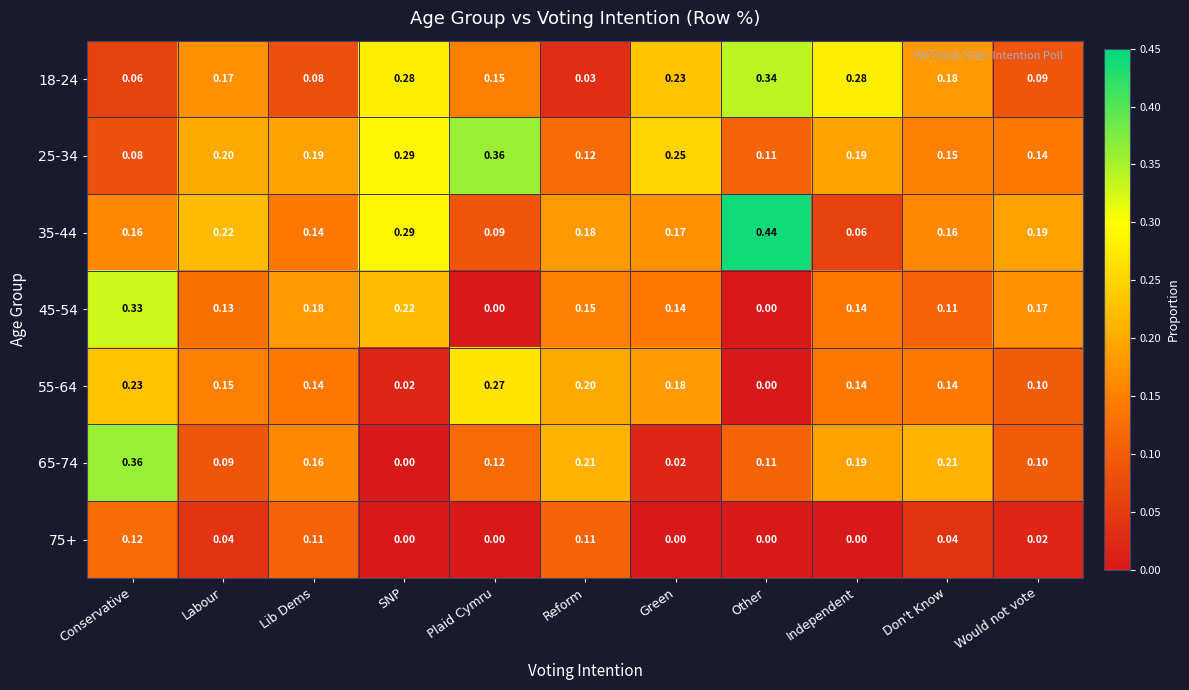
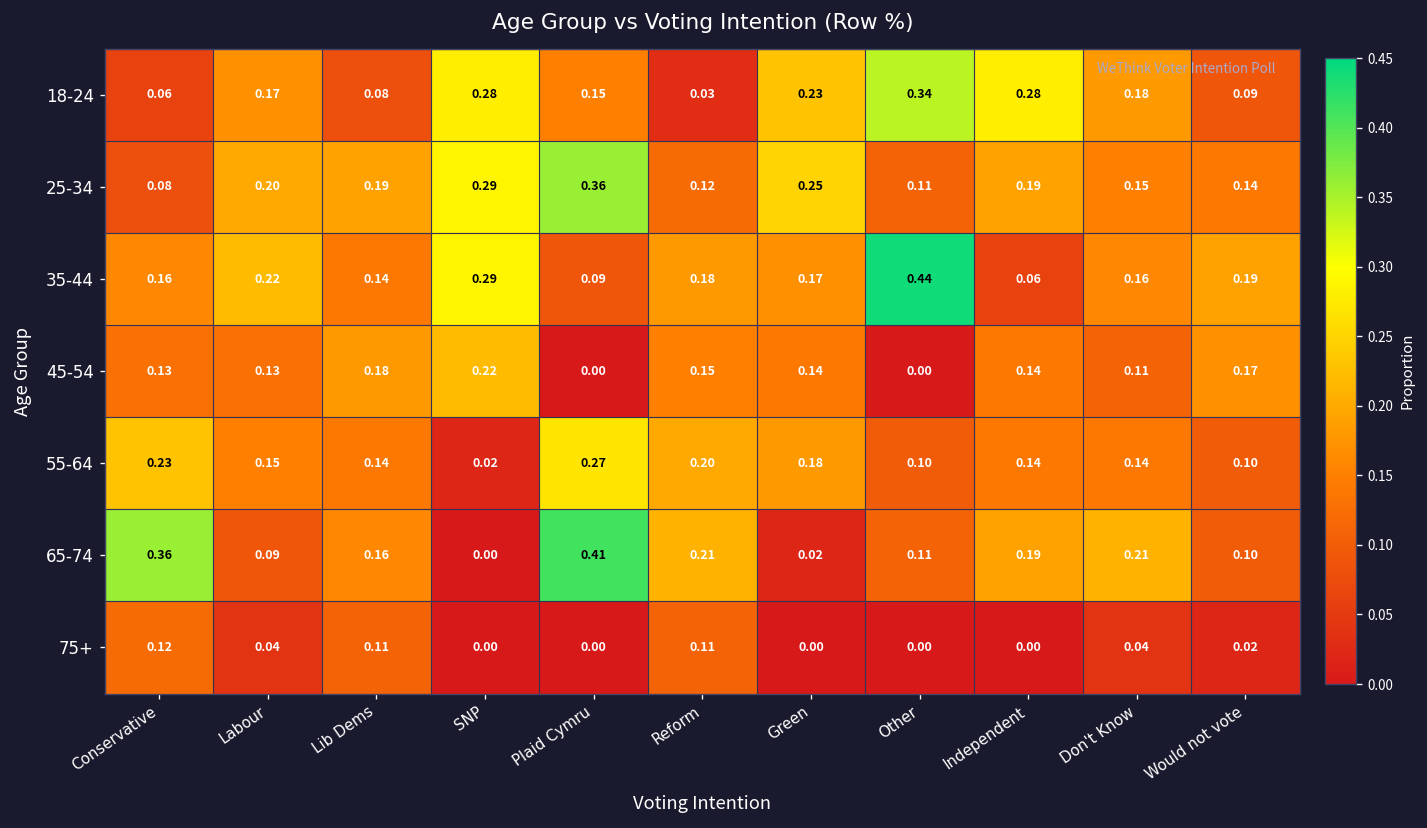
  {
    "18-24": {
      "Conservative": 0.06,
      "Labour": 0.17,
      "Lib Dems": 0.08,
      "SNP": 0.28,
      "Plaid Cymru": 0.15,
      "Reform": 0.03,
      "Green": 0.23,
      "Other": 0.34,
      "Independent": 0.28,
      "Would not vote": 0.09
    },
    "25-34": {
      "Conservative": 0.08,
      "Labour": 0.20,
      "Lib Dems": 0.19,
      "SNP": 0.29,
      "Plaid Cymru": 0.36,
      "Reform": 0.12,
      "Green": 0.25,
      "Other": 0.11,
      "Independent": 0.19,
      "Don't Know": 0.15,
      "Would not vote": 0.14
    },
    "35-44": {
      "Conservative": 0.16,
      "Labour": 0.22,
      "Lib Dems": 0.14,
      "SNP": 0.29,
      "Plaid Cymru": 0.09,
      "Reform": 0.18,
      "Green": 0.17,
      "Other": 0.44,
      "Independent": 0.06,
      "Don't Know": 0.16,
      "Would not vote": 0.19
    },
    "45-54": {
-     "Conservative": 0.33,
+     "Conservative": 0.13,
      "Labour": 0.13,
      "Lib Dems": 0.18,
      "SNP": 0.22,
      "Plaid Cymru": 0.00,
      "Reform": 0.15,
      "Green": 0.14,
      "Other": 0.00,
      "Independent": 0.14,
      "Don't Know": 0.11,
      "Would not vote": 0.17
    },
    "55-64": {
      "Conservative": 0.23,
      "Labour": 0.15,
      "Lib Dems": 0.14,
      "SNP": 0.02,
      "Plaid Cymru": 0.27,
      "Reform": 0.20,
      "Green": 0.18,
-     "Other": 0.00,
+     "Other": 0.10,
      "Independent": 0.14,
      "Don't Know": 0.14,
      "Would not vote": 0.10
    },
    "65-74": {
      "Conservative": 0.36,
      "Labour": 0.09,
      "Lib Dems": 0.16,
      "SNP": 0.00,
-     "Plaid Cymru": 0.12,
+     "Plaid Cymru": 0.41,
      "Reform": 0.21,
      "Green": 0.02,
      "Other": 0.11,
      "Independent": 0.19,
      "Don't Know": 0.21,
      "Would not vote": 0.10
    },
    "75+": {
      "Conservative": 0.12,
      "Labour": 0.04,
      "Lib Dems": 0.11,
      "SNP": 0.00,
      "Plaid Cymru": 0.00,
      "Reform": 0.11,
      "Green": 0.00,
      "Other": 0.00,
      "Independent": 0.00,
      "Don't Know": 0.04,
      "Would not vote": 0.02
    }
  }
